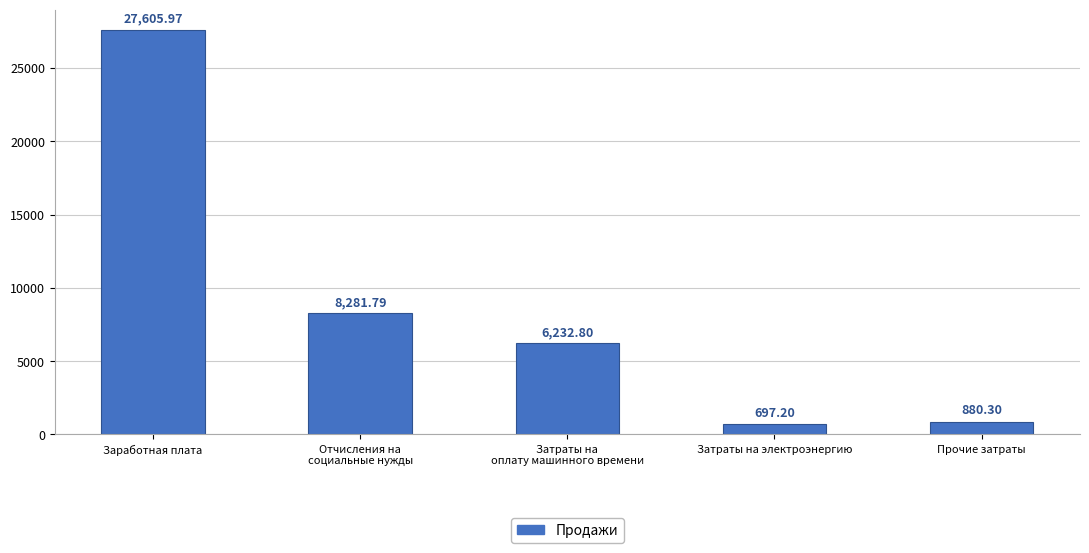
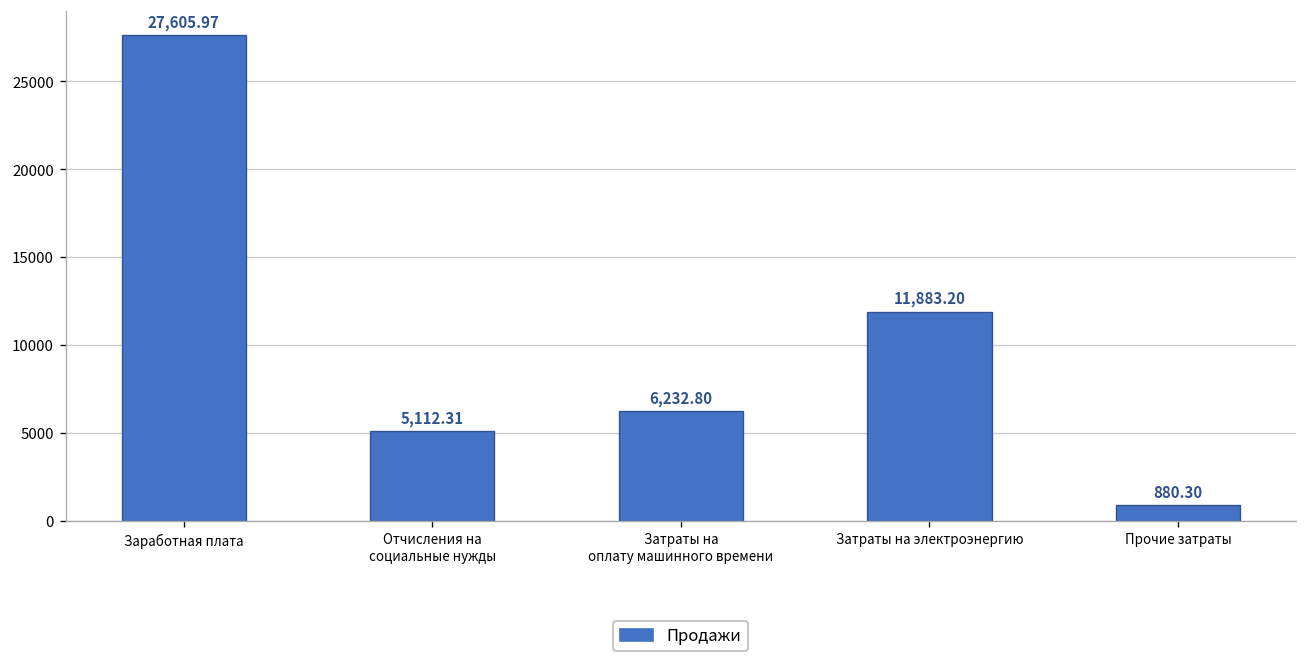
  {
    "Заработная плата": "27,605.97",
-   "Отчисления на социальные нужды": "8,281.79",
+   "Отчисления на социальные нужды": "5,112.31",
    "Затраты на оплату машинного времени": "6,232.80",
-   "Затраты на электроэнергию": "697.20",
+   "Затраты на электроэнергию": "11,883.20",
    "Прочие затраты": "880.30"
  }
